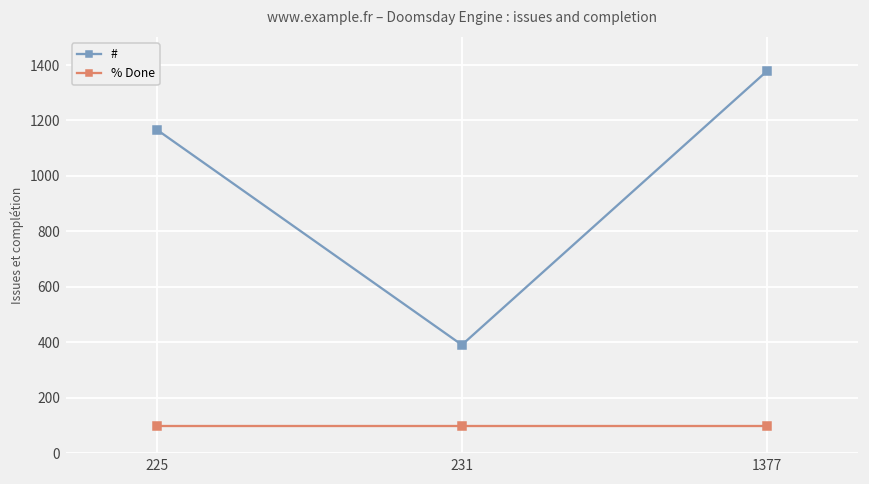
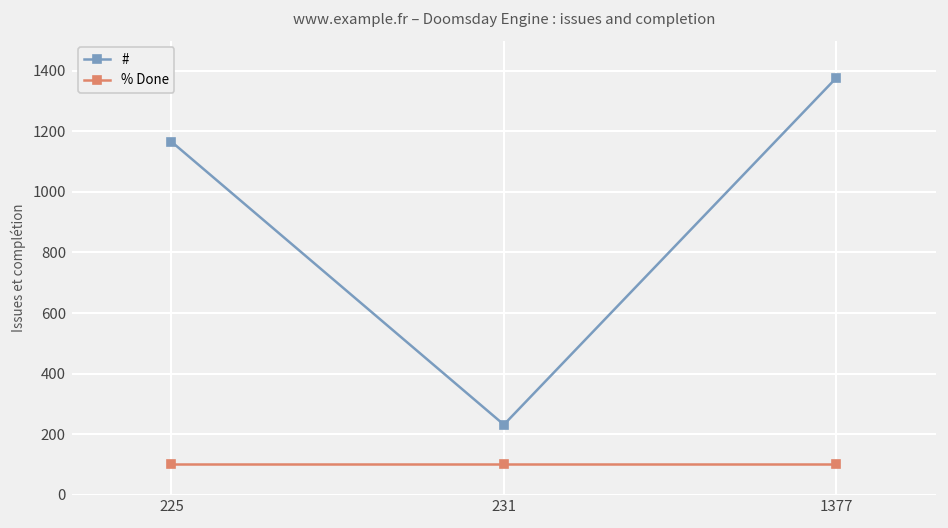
  {
    "#": {
      "225": 1170,
-     "231": 390,
+     "231": 230,
      "1377": 1380
    },
    "% Done": {
      "225": 100,
      "231": 100,
      "1377": 100
    }
  }
